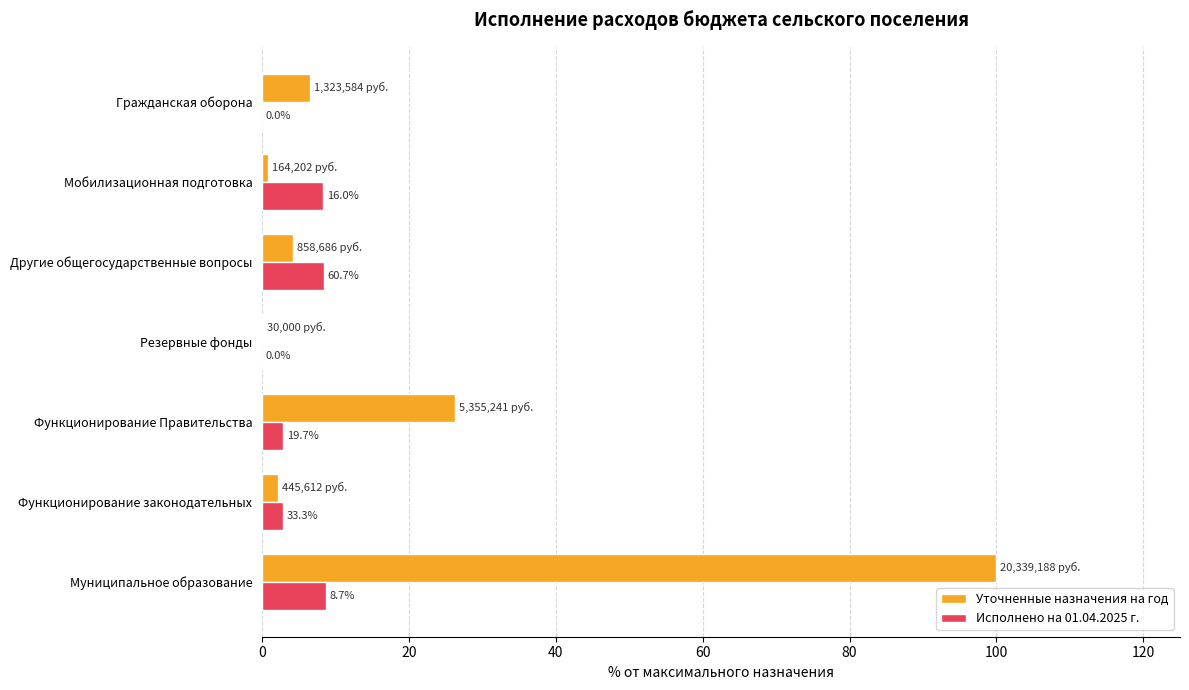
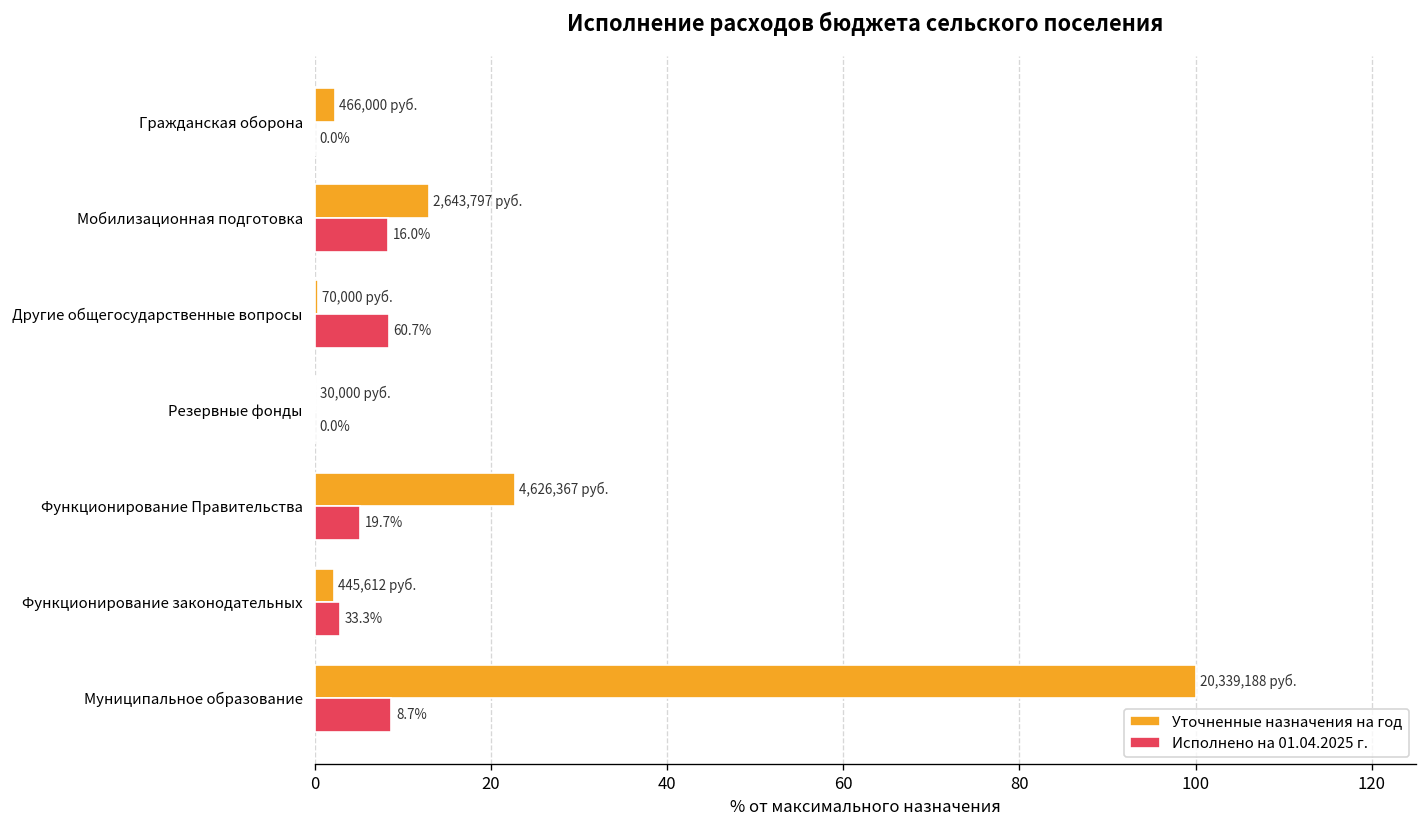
  {
    "Уточненные назначения на год": {
-     "Гражданская оборона": "1,323,584",
-     "Мобилизационная подготовка": "164,202",
-     "Другие общегосударственные вопросы": "858,686",
-     "Функционирование Правительства": "5,355,241"
+     "Гражданская оборона": "466,000",
+     "Мобилизационная подготовка": "2,643,797",
+     "Другие общегосударственные вопросы": "70,000",
+     "Функционирование Правительства": "4,626,367"
    },
    "Исполнено на 01.04.2025 г.": {
-     "Функционирование Правительства": "3"
+     "Функционирование Правительства": "5"
    }
  }
